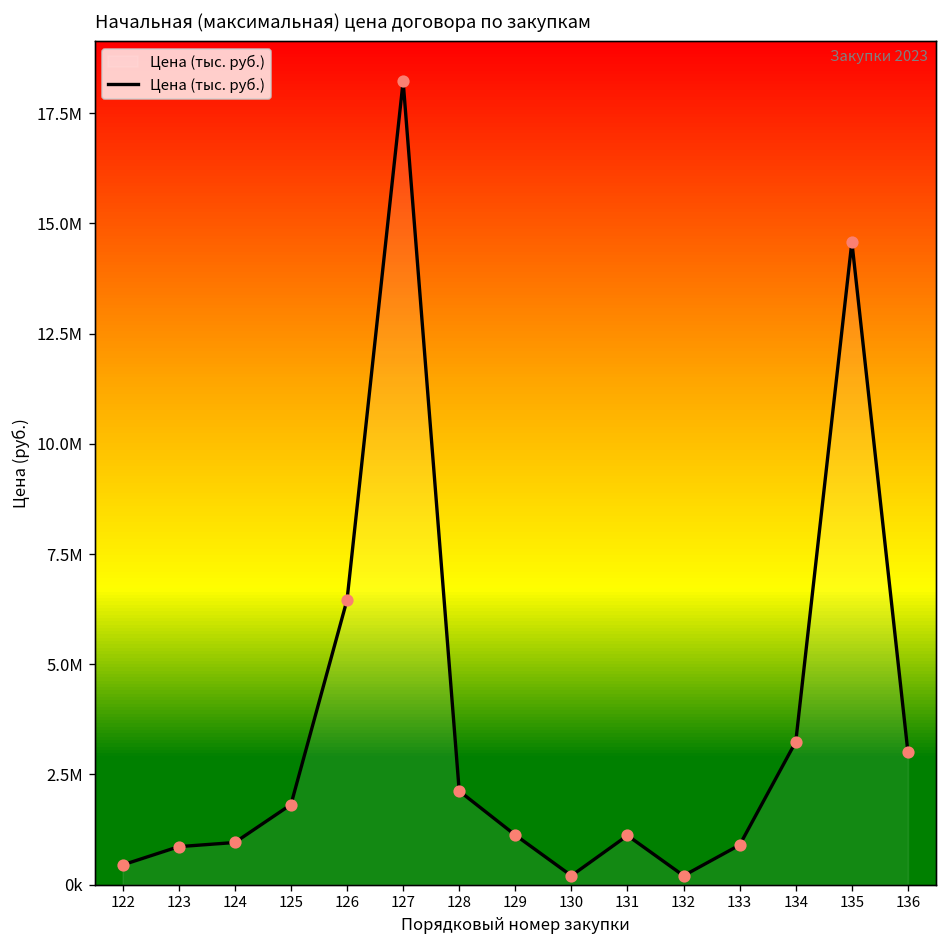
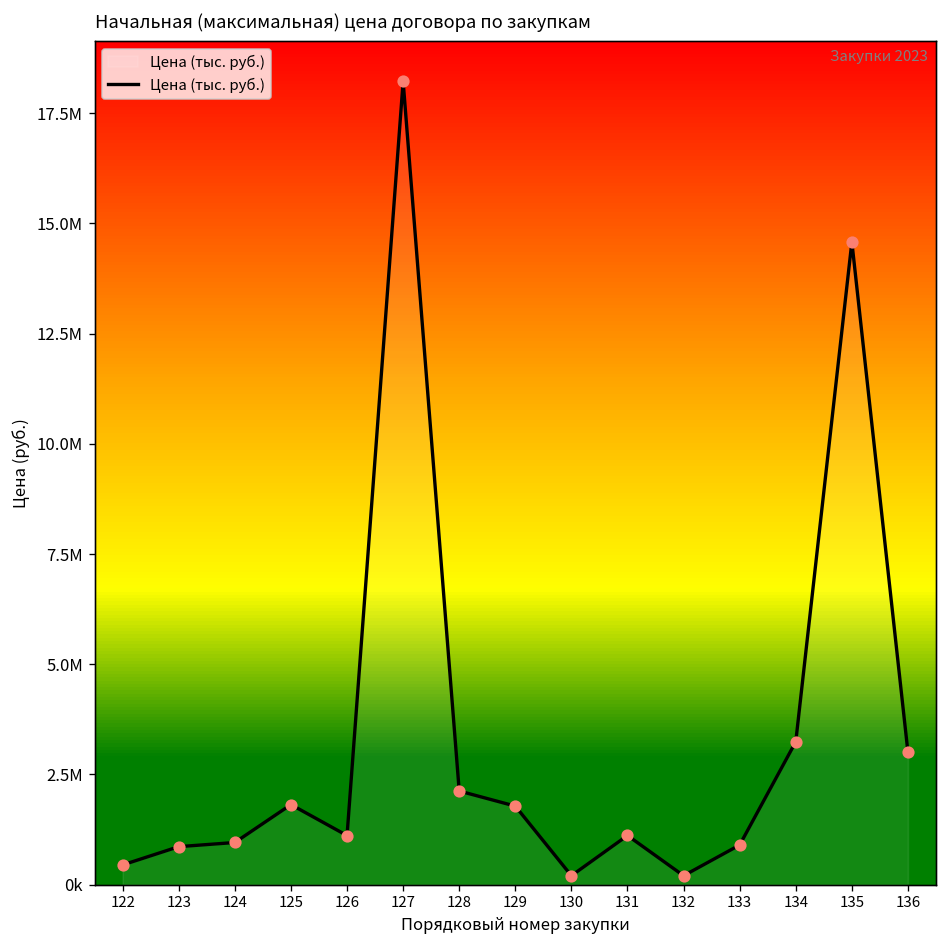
  {
    "122": 400000,
    "123": 900000,
    "124": 1000000,
    "125": 1800000,
-   "126": 6500000,
+   "126": 1100000,
    "127": 18200000,
    "128": 2100000,
-   "129": 1100000,
+   "129": 1800000,
    "130": 200000,
    "131": 1100000,
    "132": 200000,
    "133": 900000,
    "134": 3200000,
    "135": 14600000,
    "136": 3000000
  }
